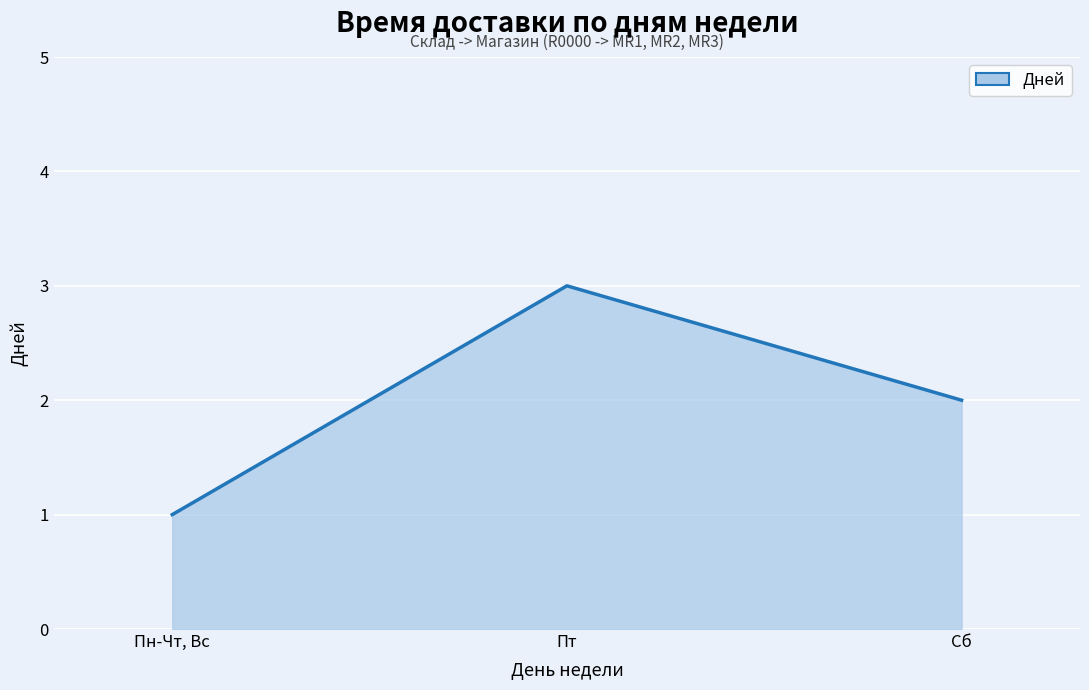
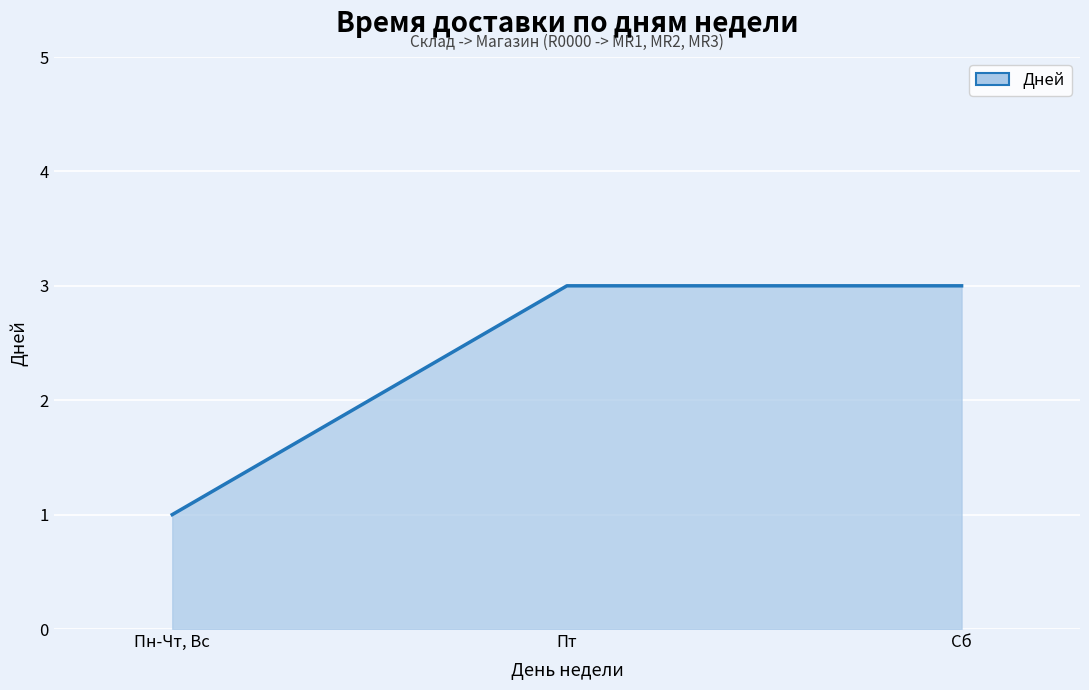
  {
    "Пн-Чт, Вс": 1,
    "Пт": 3,
-   "Сб": 2
+   "Сб": 3
  }
